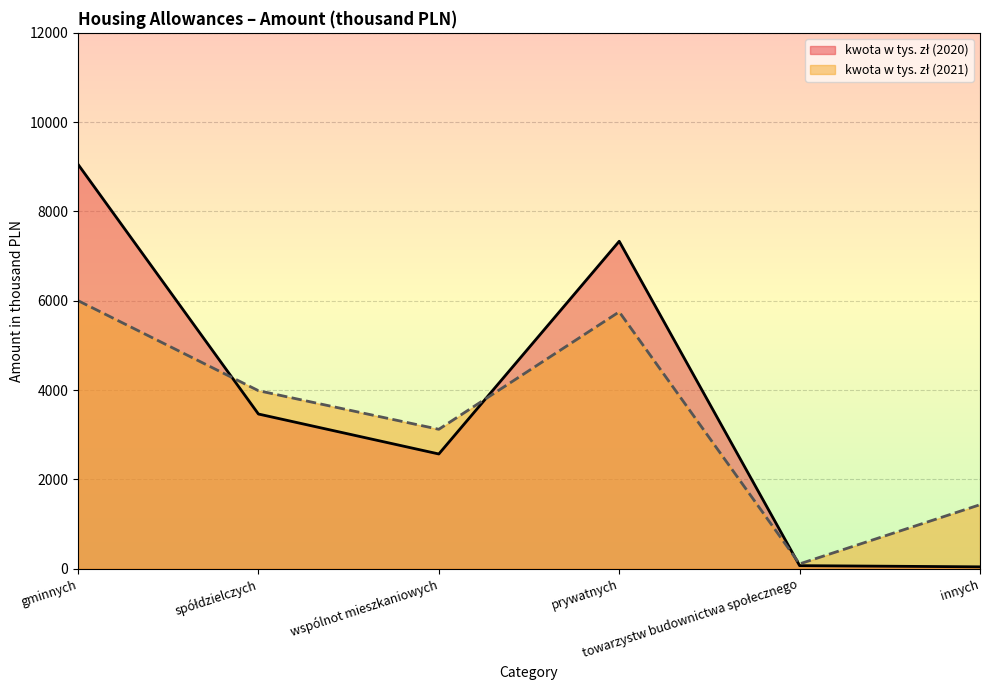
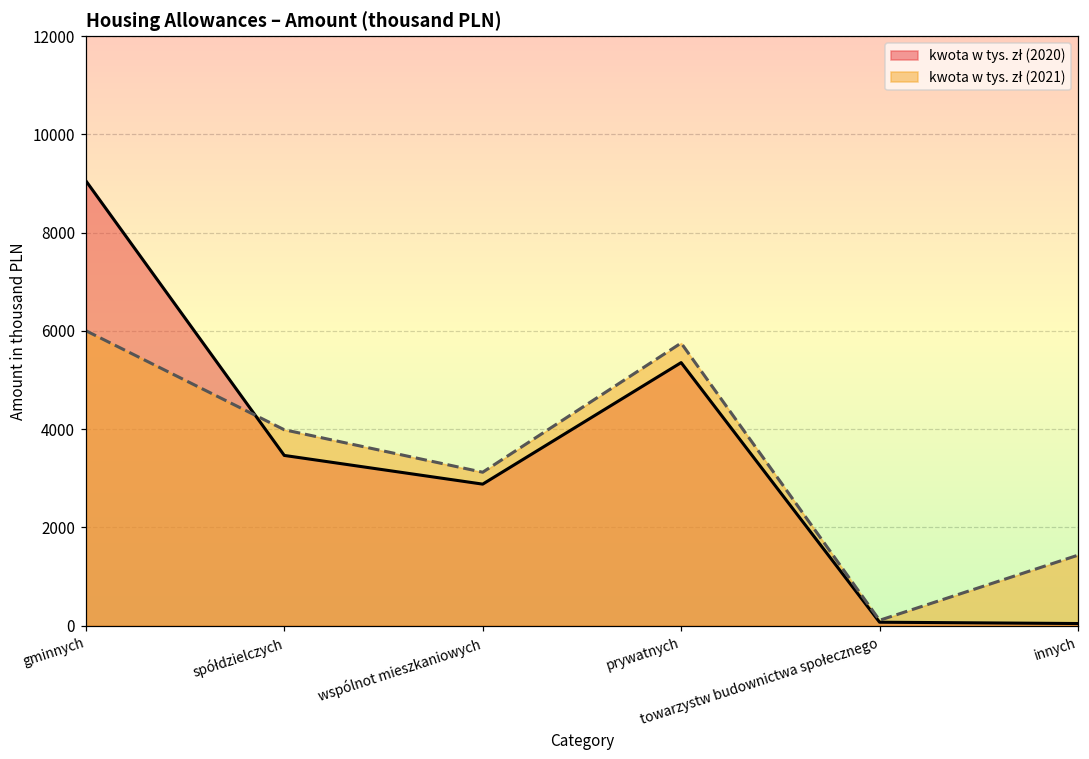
  {
    "kwota w tys. zł (2020)": {
      "gminnych": 9100,
      "spółdzielczych": 3500,
-     "wspólnot mieszkaniowych": 2600,
-     "prywatnych": 7300,
+     "wspólnot mieszkaniowych": 2900,
+     "prywatnych": 5400,
      "innych": 0
    },
    "kwota w tys. zł (2021)": {
      "gminnych": 6000,
      "spółdzielczych": 4000,
      "wspólnot mieszkaniowych": 3100,
      "prywatnych": 5800,
      "innych": 1400
    }
  }
